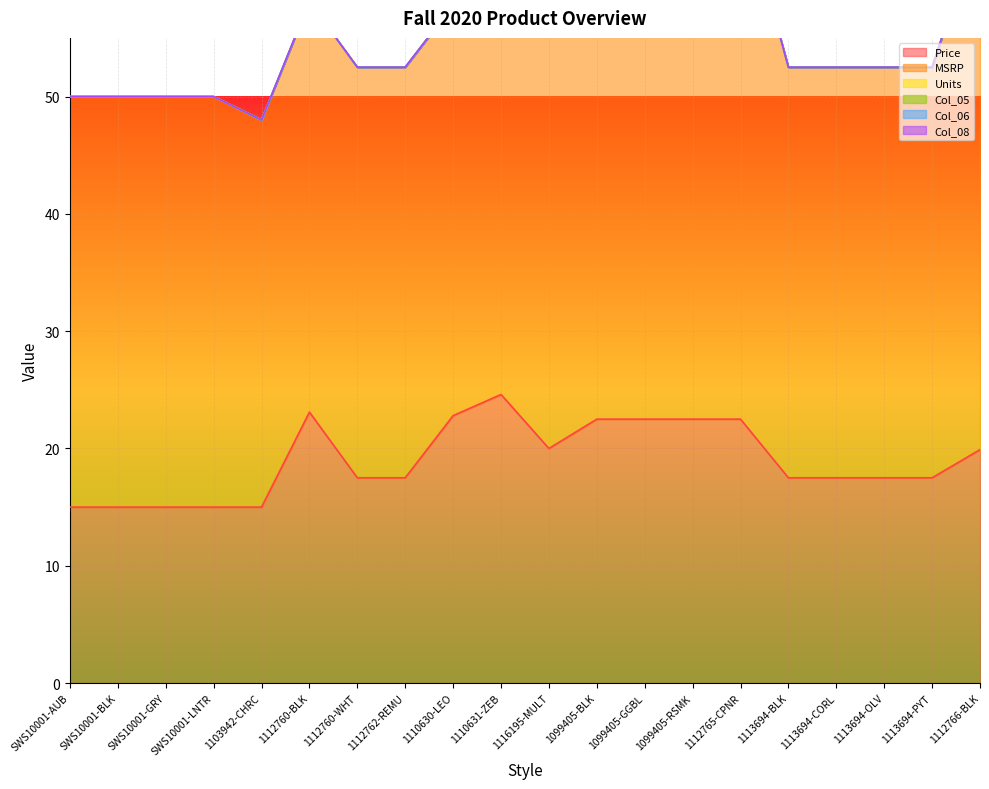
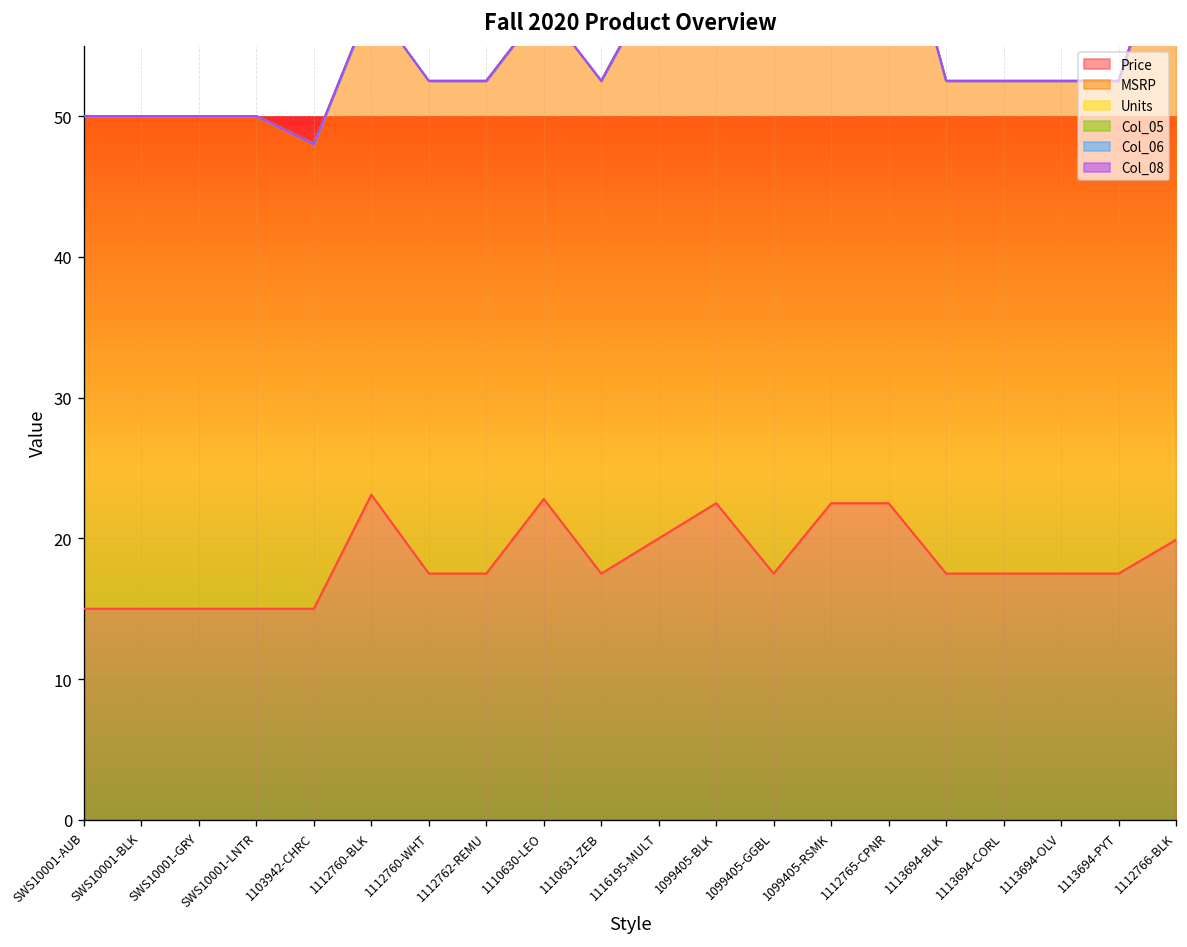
  {
    "Price": {
      "SWS10001-AUB": 15.0,
      "SWS10001-BLK": 15.0,
      "SWS10001-GRY": 15.0,
      "SWS10001-LNTR": 15.0,
      "1103942-CHRC": 15.0,
      "1112760-BLK": 23.1,
      "1112760-WHT": 17.5,
      "1112762-REMU": 17.5,
      "1110630-LEO": 22.8,
-     "1110631-ZEB": 24.6,
+     "1110631-ZEB": 17.5,
      "1116195-MULT": 20.0,
      "1099405-BLK": 22.5,
-     "1099405-GGBL": 22.5,
+     "1099405-GGBL": 17.5,
      "1099405-RSMK": 22.5,
      "1112765-CPNR": 22.5,
      "1113694-BLK": 17.5,
      "1113694-CORL": 17.5,
      "1113694-OLV": 17.5,
      "1113694-PYT": 17.5,
      "1112766-BLK": 19.9
    }
  }
